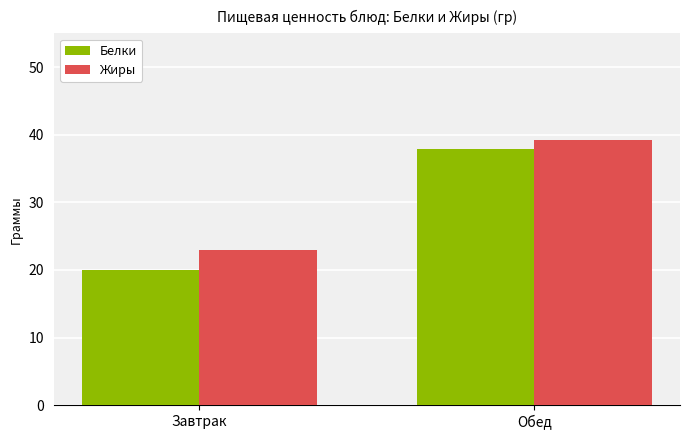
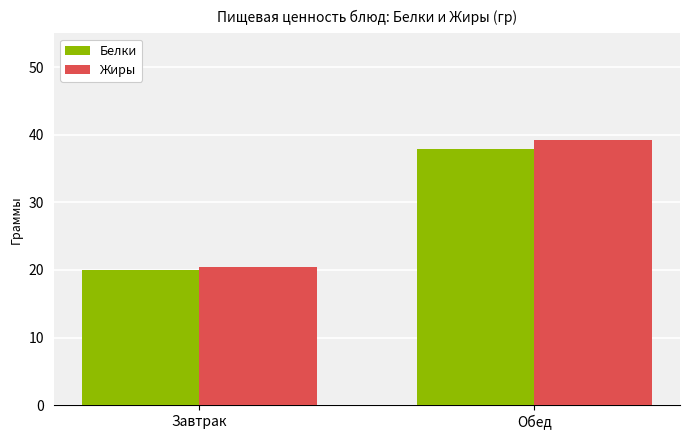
  {
    "Белки": {
      "Завтрак": 20,
      "Обед": 38
    },
    "Жиры": {
-     "Завтрак": 23,
+     "Завтрак": 20,
      "Обед": 39
    }
  }
